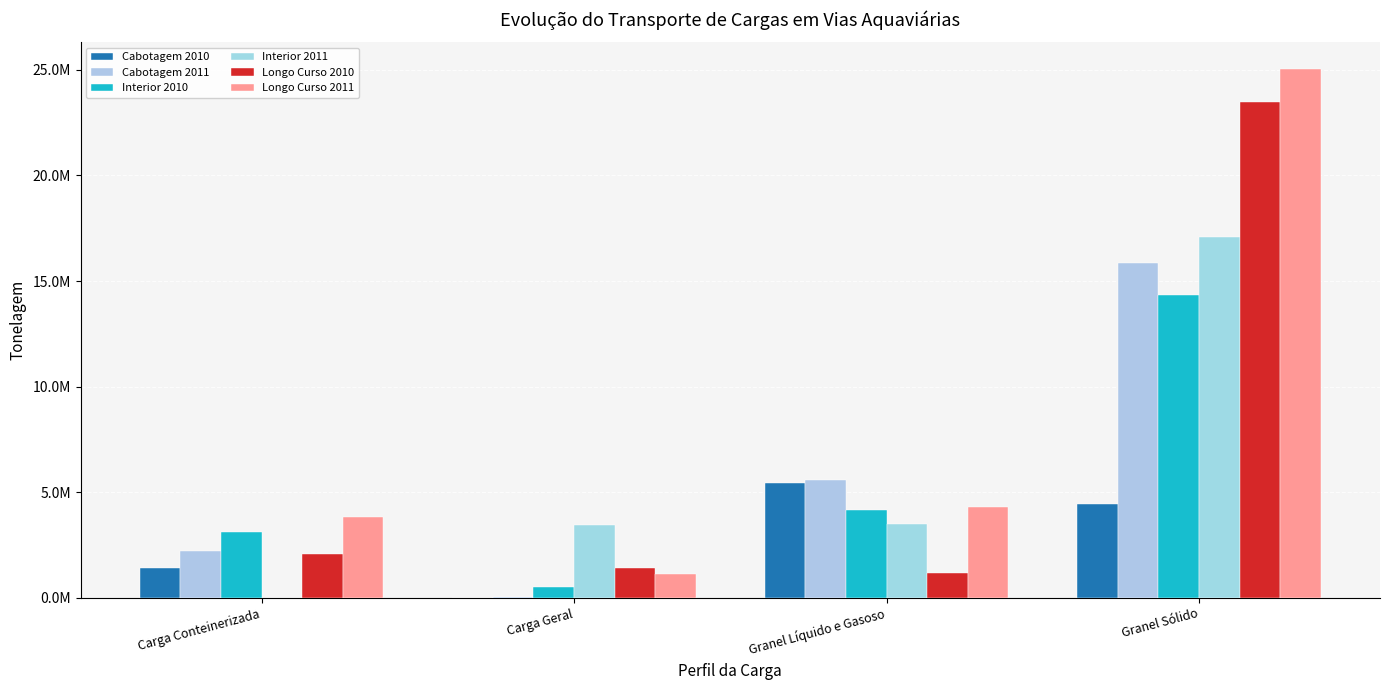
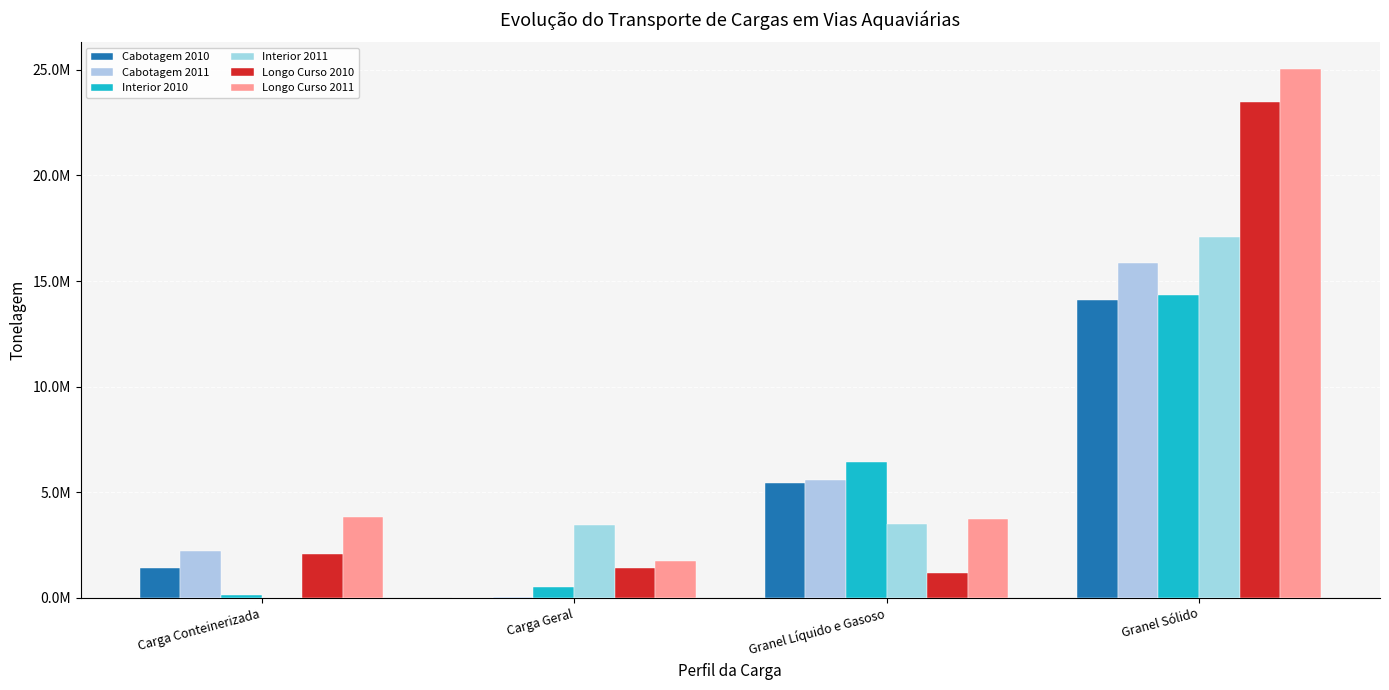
  {
    "Cabotagem 2010": {
      "Carga Conteinerizada": 1400000,
      "Granel Líquido e Gasoso": 5400000,
-     "Granel Sólido": 4400000
+     "Granel Sólido": 14100000
    },
    "Interior 2010": {
-     "Carga Conteinerizada": 3100000,
+     "Carga Conteinerizada": 100000,
      "Carga Geral": 500000,
-     "Granel Líquido e Gasoso": 4200000,
+     "Granel Líquido e Gasoso": 6400000,
      "Granel Sólido": 14300000
    },
    "Longo Curso 2010": {
      "Carga Conteinerizada": 2100000,
      "Carga Geral": 1400000,
      "Granel Líquido e Gasoso": 1200000,
      "Granel Sólido": 23500000
    },
    "Longo Curso 2011": {
      "Carga Conteinerizada": 3800000,
-     "Carga Geral": 1100000,
-     "Granel Líquido e Gasoso": 4300000,
+     "Carga Geral": 1700000,
+     "Granel Líquido e Gasoso": 3700000,
      "Granel Sólido": 25100000
    }
  }
